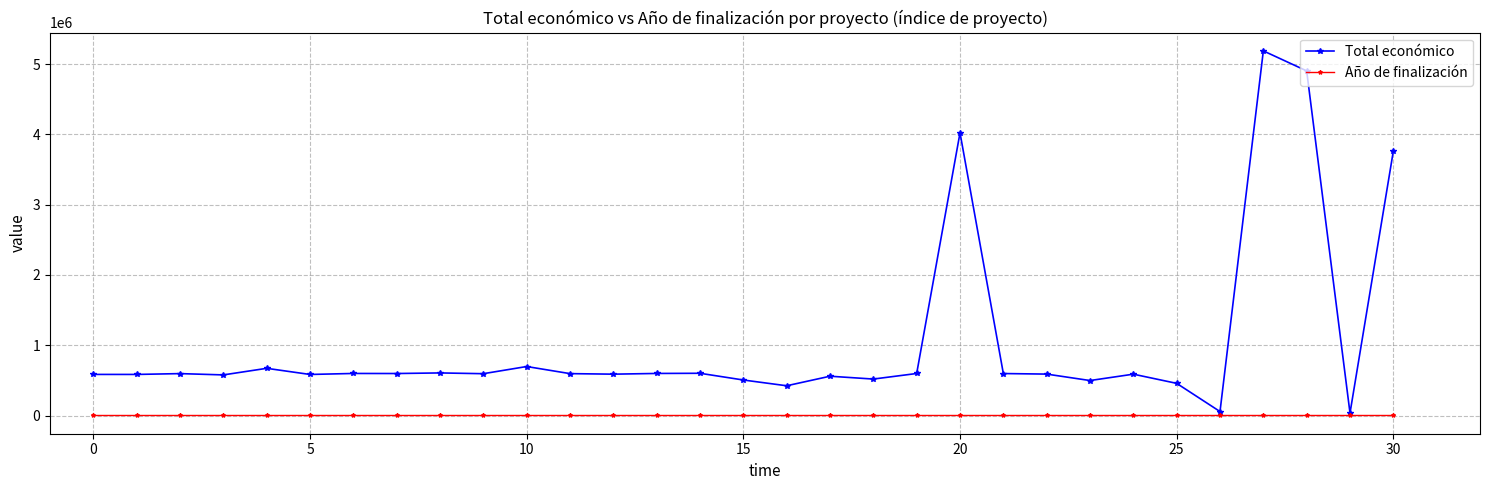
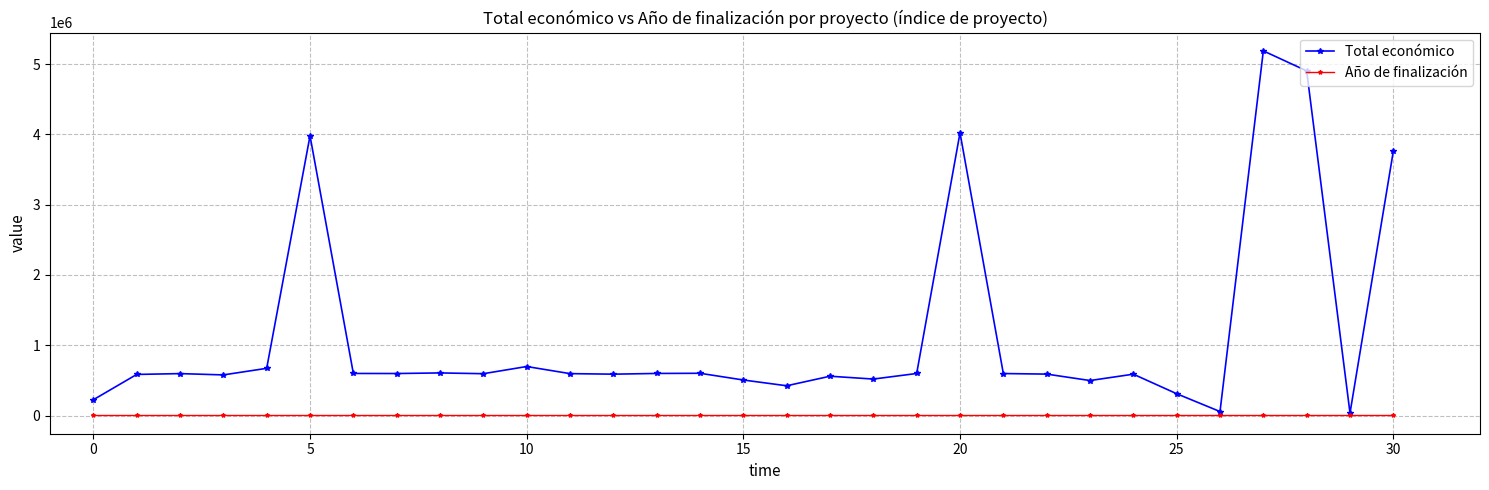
  {
    "Total económico": {
-     "0": 600000,
-     "5": 600000,
+     "0": 200000,
+     "5": 4000000,
      "10": 700000,
      "15": 500000,
      "20": 4000000,
-     "25": 500000,
+     "25": 300000,
      "30": 3800000
    },
    "Año de finalización": {
      "0": 0,
      "5": 0,
      "10": 0,
      "15": 0,
      "20": 0,
      "25": 0,
      "30": 0
    }
  }
